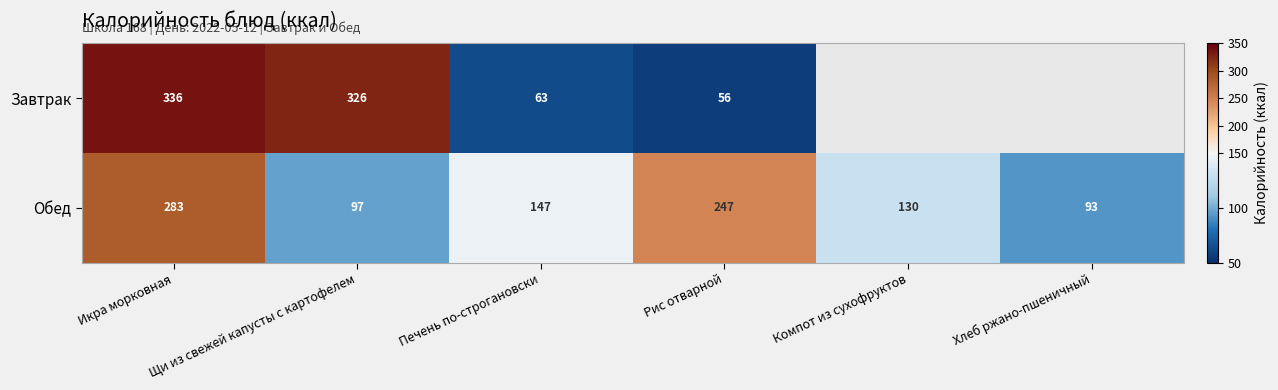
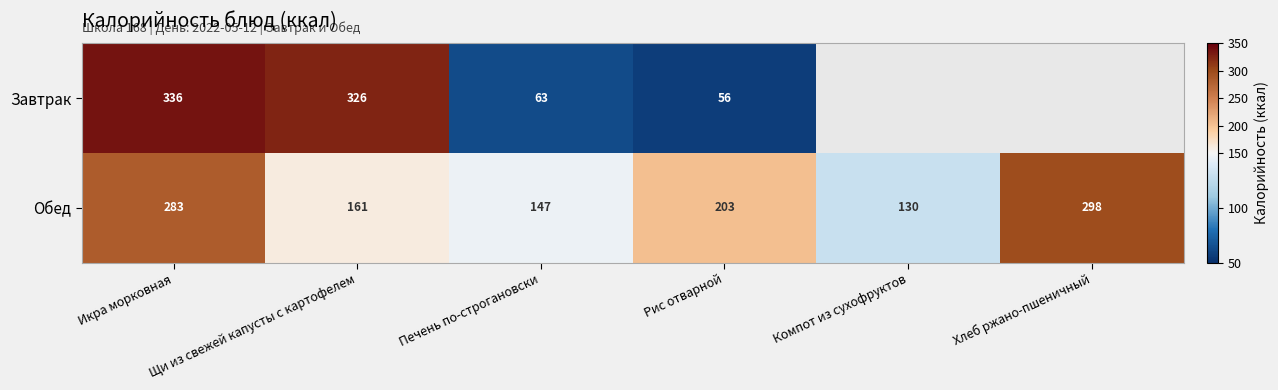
  {
    "Завтрак": {
      "Икра морковная": 336,
      "Щи из свежей капусты с картофелем": 326,
      "Печень по-строгановски": 63,
      "Рис отварной": 56
    },
    "Обед": {
      "Икра морковная": 283,
-     "Щи из свежей капусты с картофелем": 97,
+     "Щи из свежей капусты с картофелем": 161,
      "Печень по-строгановски": 147,
-     "Рис отварной": 247,
+     "Рис отварной": 203,
      "Компот из сухофруктов": 130,
-     "Хлеб ржано-пшеничный": 93
+     "Хлеб ржано-пшеничный": 298
    }
  }
